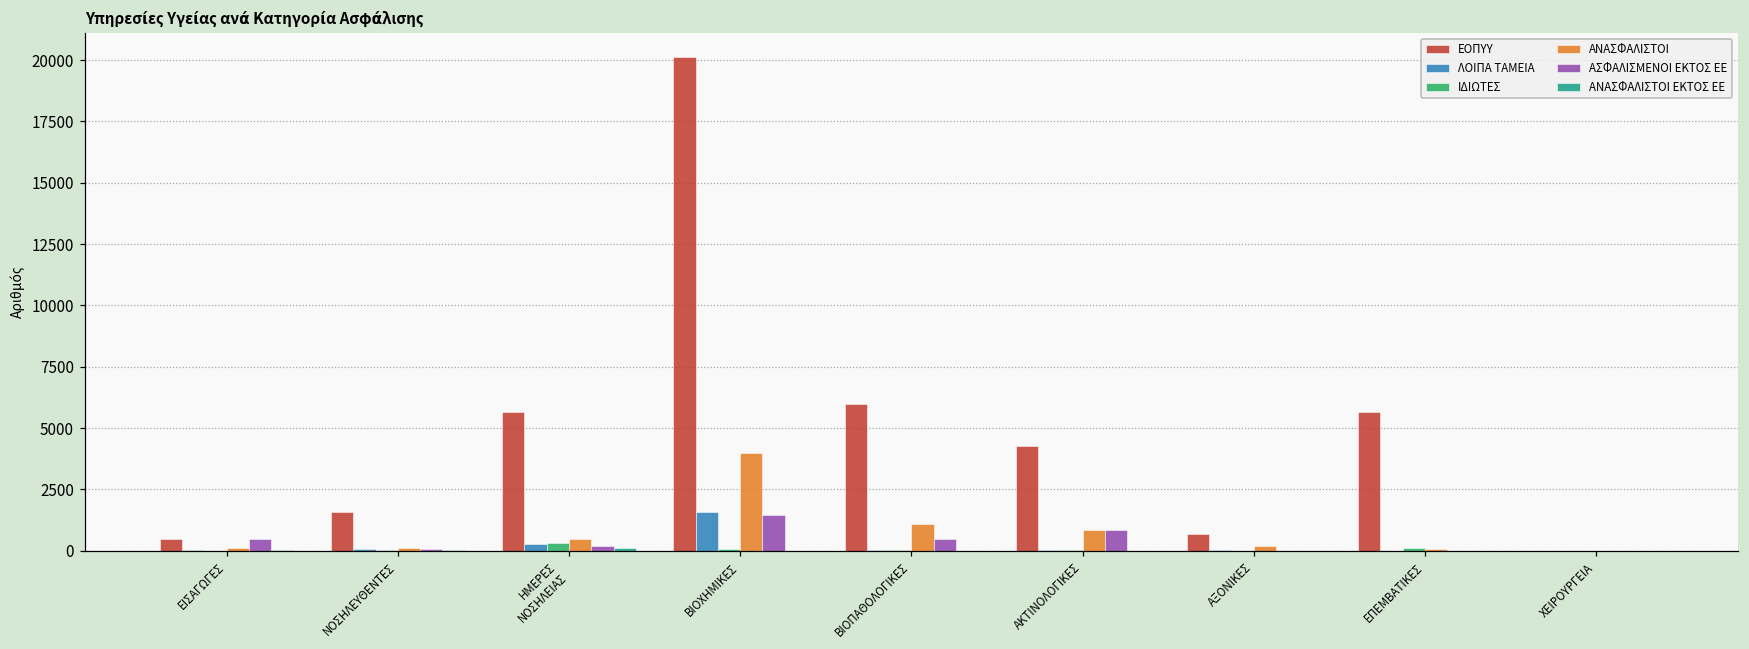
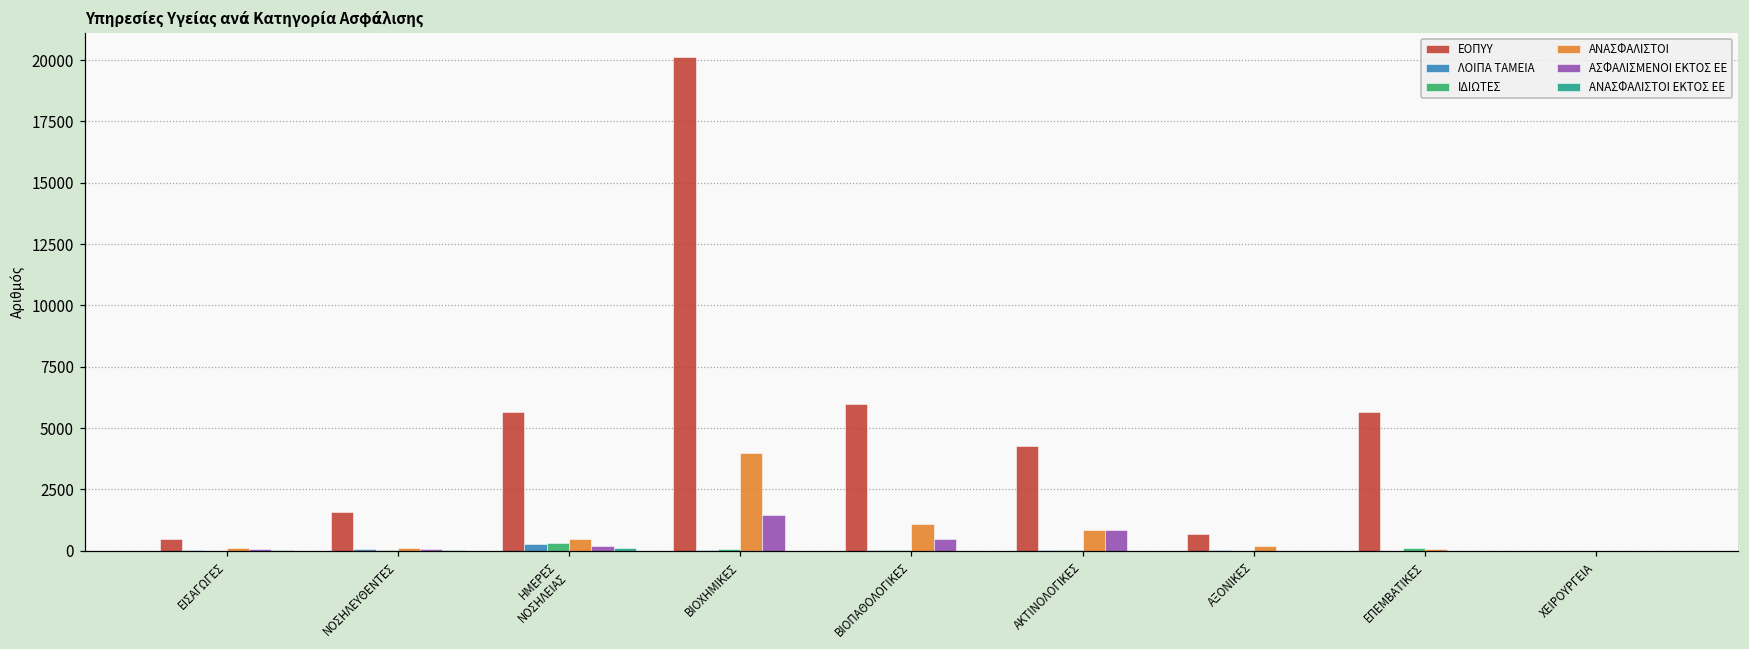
  {
    "ΕΟΠΥΥ": {
      "ΕΙΣΑΓΩΓΕΣ": 500,
      "ΝΟΣΗΛΕΥΘΕΝΤΕΣ": 1600,
      "ΗΜΕΡΕΣ ΝΟΣΗΛΕΙΑΣ": 5600,
      "ΒΙΟΧΗΜΙΚΕΣ": 20100,
      "ΒΙΟΠΑΘΟΛΟΓΙΚΕΣ": 6000,
      "ΑΚΤΙΝΟΛΟΓΙΚΕΣ": 4300,
      "ΑΞΟΝΙΚΕΣ": 700,
      "ΕΠΕΜΒΑΤΙΚΕΣ": 5700,
      "ΧΕΙΡΟΥΡΓΕΙΑ": 0
    },
    "ΛΟΙΠΑ ΤΑΜΕΙΑ": {
      "ΗΜΕΡΕΣ ΝΟΣΗΛΕΙΑΣ": 300,
-     "ΒΙΟΧΗΜΙΚΕΣ": 1600,
+     "ΒΙΟΧΗΜΙΚΕΣ": 0,
      "ΧΕΙΡΟΥΡΓΕΙΑ": 0
    },
    "ΑΝΑΣΦΑΛΙΣΤΟΙ": {
      "ΝΟΣΗΛΕΥΘΕΝΤΕΣ": 100,
      "ΗΜΕΡΕΣ ΝΟΣΗΛΕΙΑΣ": 500,
      "ΒΙΟΧΗΜΙΚΕΣ": 4000,
      "ΒΙΟΠΑΘΟΛΟΓΙΚΕΣ": 1100,
      "ΑΚΤΙΝΟΛΟΓΙΚΕΣ": 800,
      "ΑΞΟΝΙΚΕΣ": 200,
      "ΧΕΙΡΟΥΡΓΕΙΑ": 0
    },
    "ΑΣΦΑΛΙΣΜΕΝΟΙ ΕΚΤΟΣ ΕΕ": {
-     "ΕΙΣΑΓΩΓΕΣ": 500,
+     "ΕΙΣΑΓΩΓΕΣ": 100,
      "ΗΜΕΡΕΣ ΝΟΣΗΛΕΙΑΣ": 200,
      "ΒΙΟΧΗΜΙΚΕΣ": 1400,
      "ΒΙΟΠΑΘΟΛΟΓΙΚΕΣ": 500,
      "ΑΚΤΙΝΟΛΟΓΙΚΕΣ": 800,
      "ΑΞΟΝΙΚΕΣ": 0,
      "ΕΠΕΜΒΑΤΙΚΕΣ": 0,
      "ΧΕΙΡΟΥΡΓΕΙΑ": 0
    }
  }
